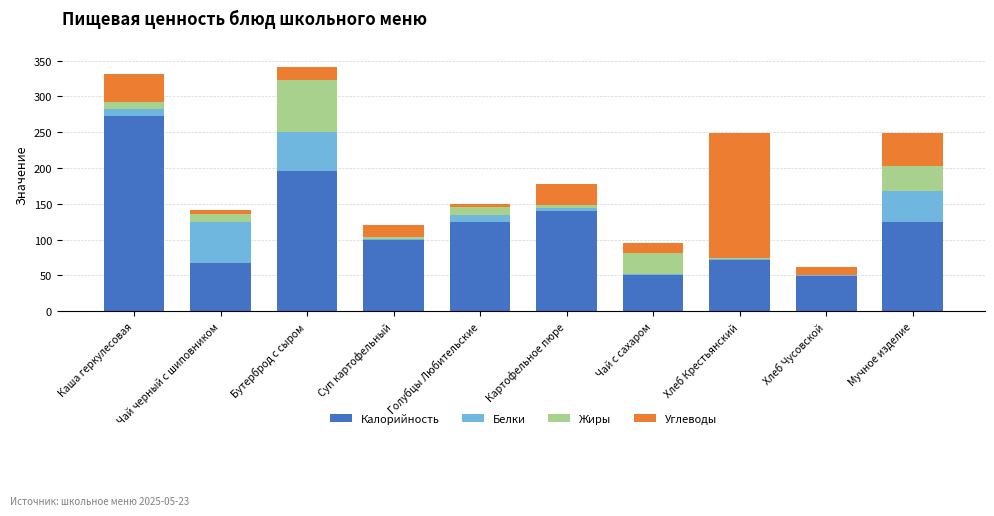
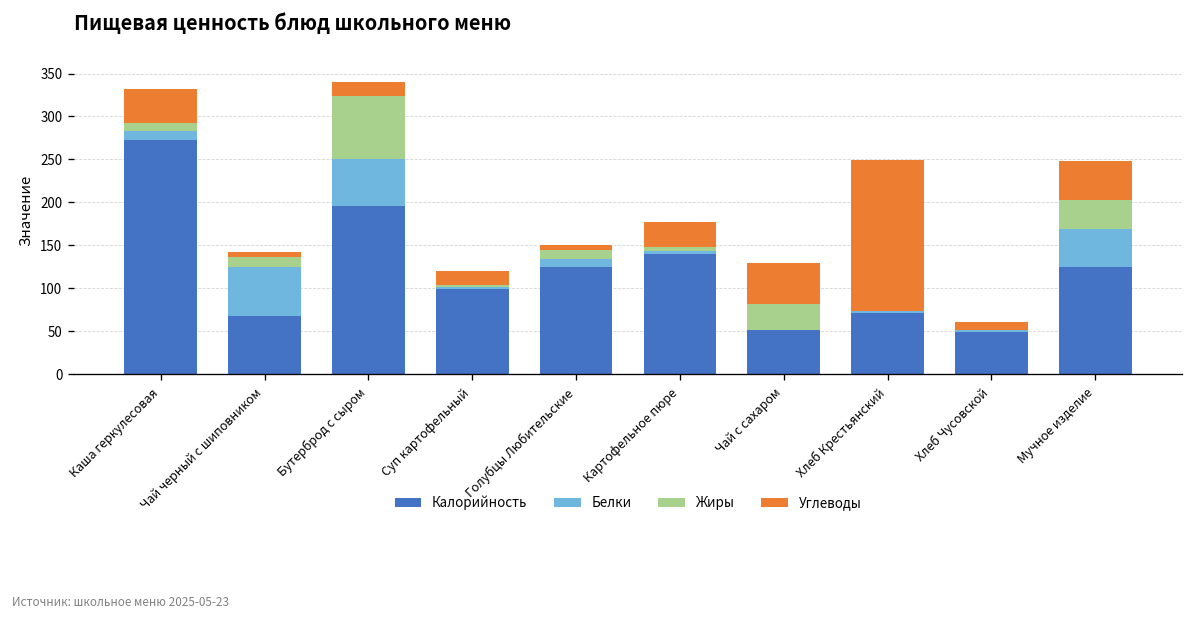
  {
    "Калорийность": {
      "Каша геркулесовая": 270,
      "Чай черный с шиповником": 70,
      "Бутерброд с сыром": 200,
      "Суп картофельный": 100,
      "Голубцы Любительские": 120,
      "Картофельное пюре": 140,
      "Чай с сахаром": 50,
      "Хлеб Крестьянский": 70,
      "Хлеб Чусовской": 50,
      "Мучное изделие": 120
    },
    "Белки": {
      "Каша геркулесовая": 10,
      "Чай черный с шиповником": 60,
      "Бутерброд с сыром": 50,
      "Голубцы Любительские": 10,
      "Мучное изделие": 40
    },
    "Жиры": {
      "Каша геркулесовая": 10,
      "Чай черный с шиповником": 10,
      "Бутерброд с сыром": 70,
      "Голубцы Любительские": 10,
      "Картофельное пюре": 0,
      "Чай с сахаром": 30,
      "Мучное изделие": 30
    },
    "Углеводы": {
      "Каша геркулесовая": 40,
      "Чай черный с шиповником": 10,
      "Бутерброд с сыром": 20,
      "Суп картофельный": 20,
      "Голубцы Любительские": 0,
      "Картофельное пюре": 30,
-     "Чай с сахаром": 10,
+     "Чай с сахаром": 50,
      "Хлеб Крестьянский": 180,
      "Хлеб Чусовской": 10,
      "Мучное изделие": 50
    }
  }
